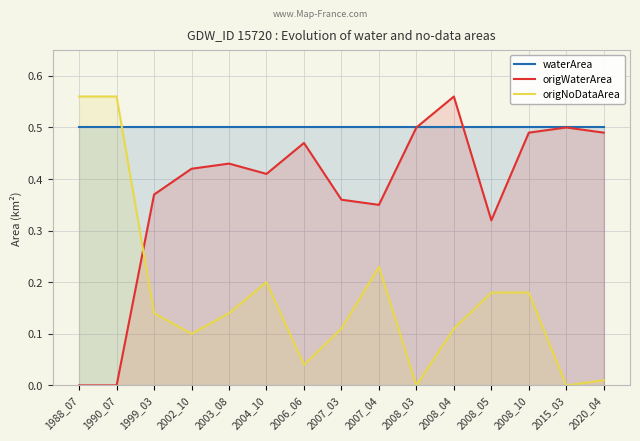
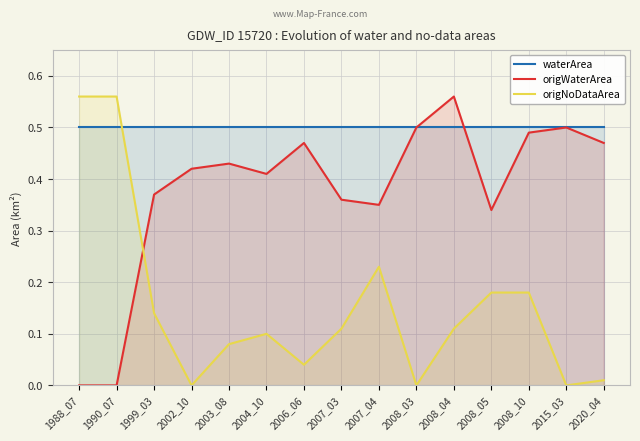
  {
    "waterArea": {
      "1988_07": 0.50,
      "1990_07": 0.50,
      "1999_03": 0.50,
      "2002_10": 0.50,
      "2003_08": 0.50,
      "2004_10": 0.50,
      "2006_06": 0.50,
      "2007_03": 0.50,
      "2007_04": 0.50,
      "2008_04": 0.50,
      "2008_05": 0.50,
      "2008_10": 0.50,
      "2020_04": 0.50
    },
    "origWaterArea": {
      "1988_07": 0.00,
      "1990_07": 0.00,
      "1999_03": 0.37,
      "2002_10": 0.42,
      "2003_08": 0.43,
      "2004_10": 0.41,
      "2006_06": 0.47,
      "2007_03": 0.36,
      "2007_04": 0.35,
      "2008_04": 0.56,
-     "2008_05": 0.32,
+     "2008_05": 0.34,
      "2008_10": 0.49,
-     "2020_04": 0.49
+     "2020_04": 0.47
    },
    "origNoDataArea": {
      "1988_07": 0.56,
      "1990_07": 0.56,
      "1999_03": 0.14,
-     "2002_10": 0.1,
-     "2003_08": 0.14,
-     "2004_10": 0.2,
+     "2002_10": 0.0,
+     "2003_08": 0.08,
+     "2004_10": 0.1,
      "2006_06": 0.04,
      "2007_03": 0.11,
      "2007_04": 0.23,
      "2008_03": 0.00,
      "2008_04": 0.11,
      "2008_05": 0.18,
      "2008_10": 0.18,
      "2015_03": 0.00,
      "2020_04": 0.01
    }
  }
